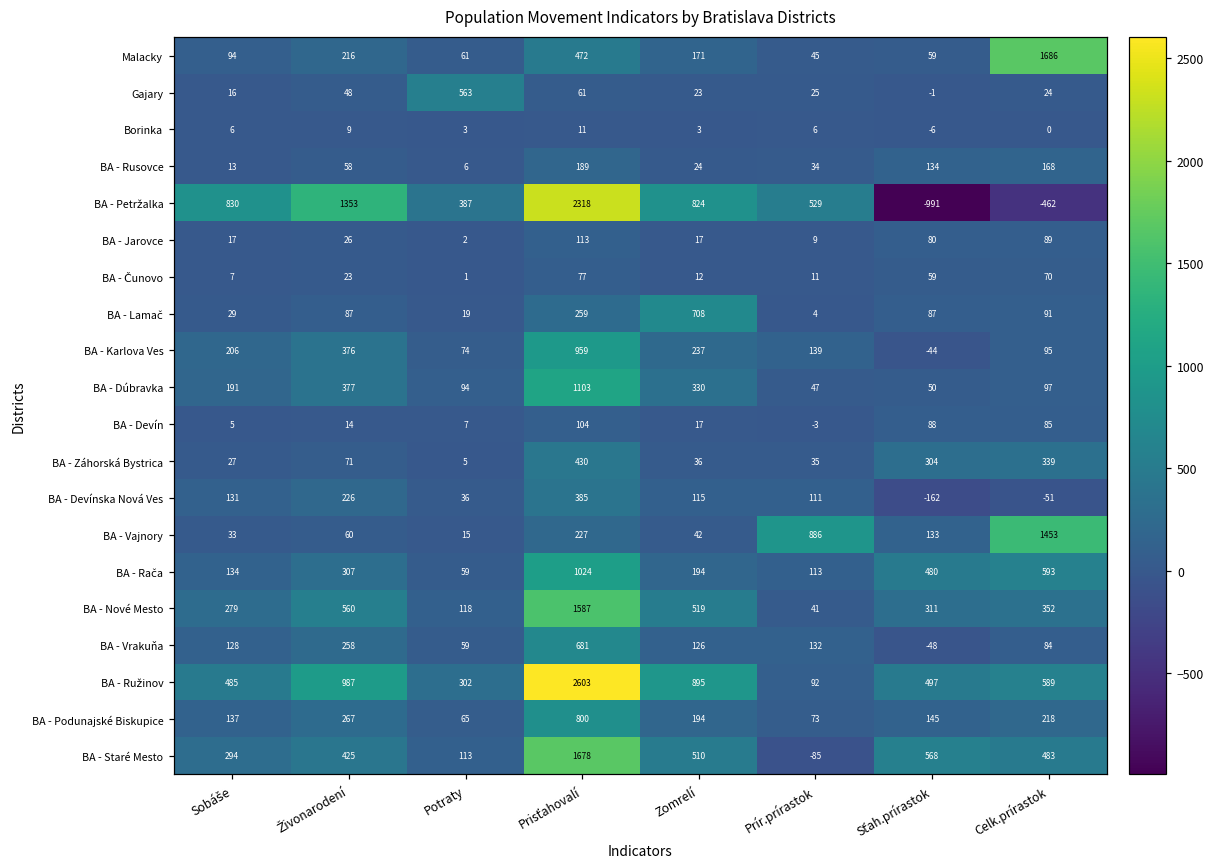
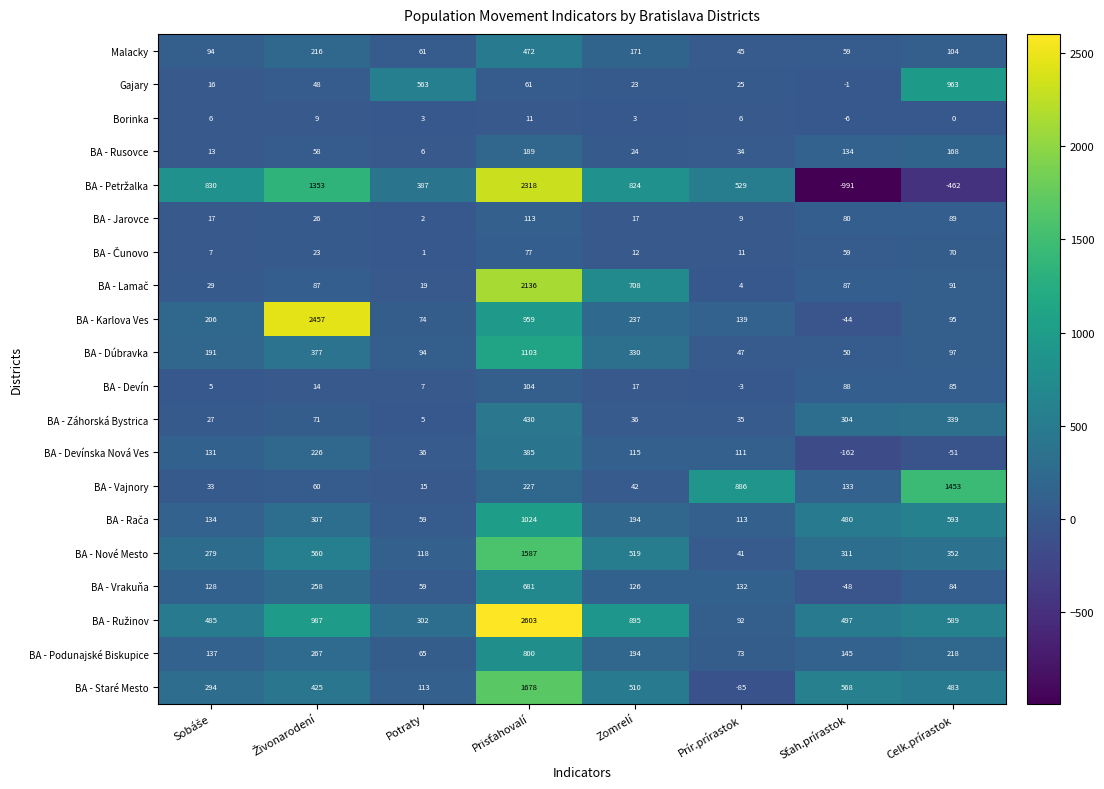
  {
    "Malacky": {
      "Sobáše": 94,
      "Živonarodení": 216,
      "Potraty": 61,
      "Prisťahovalí": 472,
      "Zomrelí": 171,
      "Prír.prírastok": 45,
      "Sťah.prírastok": 59,
-     "Celk.prírastok": 1686
+     "Celk.prírastok": 104
    },
    "Gajary": {
      "Sobáše": 16,
      "Živonarodení": 48,
      "Potraty": 563,
      "Prisťahovalí": 61,
      "Zomrelí": 23,
      "Prír.prírastok": 25,
      "Sťah.prírastok": -1,
-     "Celk.prírastok": 24
+     "Celk.prírastok": 963
    },
    "Borinka": {
      "Sobáše": 6,
      "Živonarodení": 9,
      "Potraty": 3,
      "Prisťahovalí": 11,
      "Zomrelí": 3,
      "Prír.prírastok": 6,
      "Sťah.prírastok": -6,
      "Celk.prírastok": 0
    },
    "BA - Rusovce": {
      "Sobáše": 13,
      "Živonarodení": 58,
      "Potraty": 6,
      "Prisťahovalí": 189,
      "Zomrelí": 24,
      "Prír.prírastok": 34,
      "Sťah.prírastok": 134,
      "Celk.prírastok": 168
    },
    "BA - Petržalka": {
      "Sobáše": 830,
      "Živonarodení": 1353,
      "Potraty": 387,
      "Prisťahovalí": 2318,
      "Zomrelí": 824,
      "Prír.prírastok": 529,
      "Sťah.prírastok": -991,
      "Celk.prírastok": -462
    },
    "BA - Jarovce": {
      "Sobáše": 17,
      "Živonarodení": 26,
      "Potraty": 2,
      "Prisťahovalí": 113,
      "Zomrelí": 17,
      "Prír.prírastok": 9,
      "Sťah.prírastok": 80,
      "Celk.prírastok": 89
    },
    "BA - Čunovo": {
      "Sobáše": 7,
      "Živonarodení": 23,
      "Potraty": 1,
      "Prisťahovalí": 77,
      "Zomrelí": 12,
      "Prír.prírastok": 11,
      "Sťah.prírastok": 59,
      "Celk.prírastok": 70
    },
    "BA - Lamač": {
      "Sobáše": 29,
      "Živonarodení": 87,
      "Potraty": 19,
-     "Prisťahovalí": 259,
+     "Prisťahovalí": 2136,
      "Zomrelí": 708,
      "Prír.prírastok": 4,
      "Sťah.prírastok": 87,
      "Celk.prírastok": 91
    },
    "BA - Karlova Ves": {
      "Sobáše": 206,
-     "Živonarodení": 376,
+     "Živonarodení": 2457,
      "Potraty": 74,
      "Prisťahovalí": 959,
      "Zomrelí": 237,
      "Prír.prírastok": 139,
      "Sťah.prírastok": -44,
      "Celk.prírastok": 95
    },
    "BA - Dúbravka": {
      "Sobáše": 191,
      "Živonarodení": 377,
      "Potraty": 94,
      "Prisťahovalí": 1103,
      "Zomrelí": 330,
      "Prír.prírastok": 47,
      "Sťah.prírastok": 50,
      "Celk.prírastok": 97
    },
    "BA - Devín": {
      "Sobáše": 5,
      "Živonarodení": 14,
      "Potraty": 7,
      "Prisťahovalí": 104,
      "Zomrelí": 17,
      "Prír.prírastok": -3,
      "Sťah.prírastok": 88,
      "Celk.prírastok": 85
    },
    "BA - Záhorská Bystrica": {
      "Sobáše": 27,
      "Živonarodení": 71,
      "Potraty": 5,
      "Prisťahovalí": 430,
      "Zomrelí": 36,
      "Prír.prírastok": 35,
      "Sťah.prírastok": 304,
      "Celk.prírastok": 339
    },
    "BA - Devínska Nová Ves": {
      "Sobáše": 131,
      "Živonarodení": 226,
      "Potraty": 36,
      "Prisťahovalí": 385,
      "Zomrelí": 115,
      "Prír.prírastok": 111,
      "Sťah.prírastok": -162,
      "Celk.prírastok": -51
    },
    "BA - Vajnory": {
      "Sobáše": 33,
      "Živonarodení": 60,
      "Potraty": 15,
      "Prisťahovalí": 227,
      "Zomrelí": 42,
      "Prír.prírastok": 886,
      "Sťah.prírastok": 133,
      "Celk.prírastok": 1453
    },
    "BA - Rača": {
      "Sobáše": 134,
      "Živonarodení": 307,
      "Potraty": 59,
      "Prisťahovalí": 1024,
      "Zomrelí": 194,
      "Prír.prírastok": 113,
      "Sťah.prírastok": 480,
      "Celk.prírastok": 593
    },
    "BA - Nové Mesto": {
      "Sobáše": 279,
      "Živonarodení": 560,
      "Potraty": 118,
      "Prisťahovalí": 1587,
      "Zomrelí": 519,
      "Prír.prírastok": 41,
      "Sťah.prírastok": 311,
      "Celk.prírastok": 352
    },
    "BA - Vrakuňa": {
      "Sobáše": 128,
      "Živonarodení": 258,
      "Potraty": 59,
      "Prisťahovalí": 681,
      "Zomrelí": 126,
      "Prír.prírastok": 132,
      "Sťah.prírastok": -48,
      "Celk.prírastok": 84
    },
    "BA - Ružinov": {
      "Sobáše": 485,
      "Živonarodení": 987,
      "Potraty": 302,
      "Prisťahovalí": 2603,
      "Zomrelí": 895,
      "Prír.prírastok": 92,
      "Sťah.prírastok": 497,
      "Celk.prírastok": 589
    },
    "BA - Podunajské Biskupice": {
      "Sobáše": 137,
      "Živonarodení": 267,
      "Potraty": 65,
      "Prisťahovalí": 800,
      "Zomrelí": 194,
      "Prír.prírastok": 73,
      "Sťah.prírastok": 145,
      "Celk.prírastok": 218
    },
    "BA - Staré Mesto": {
      "Sobáše": 294,
      "Živonarodení": 425,
      "Potraty": 113,
      "Prisťahovalí": 1678,
      "Zomrelí": 510,
      "Prír.prírastok": -85,
      "Sťah.prírastok": 568,
      "Celk.prírastok": 483
    }
  }
